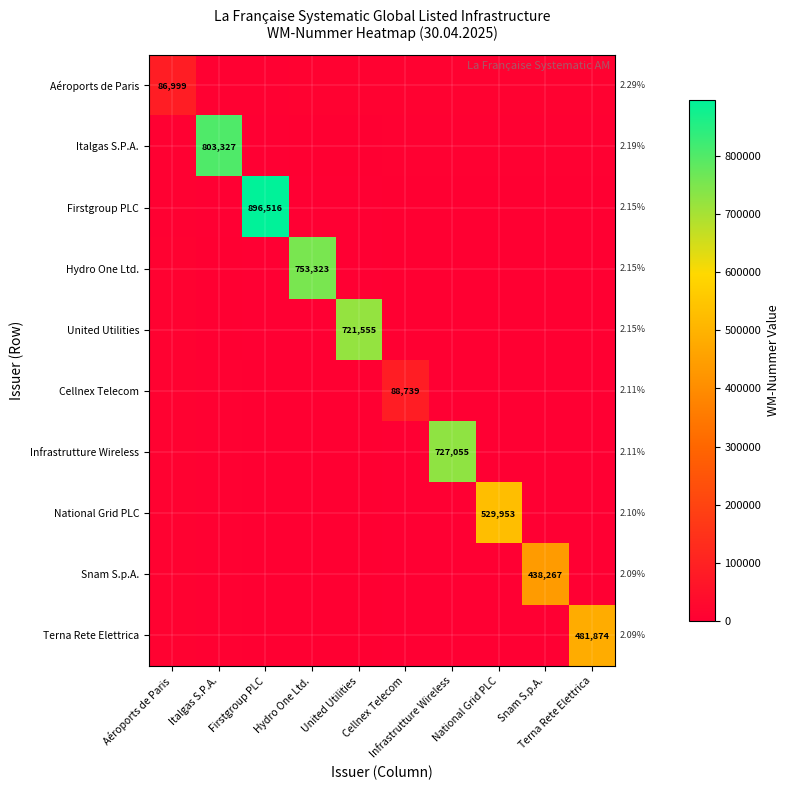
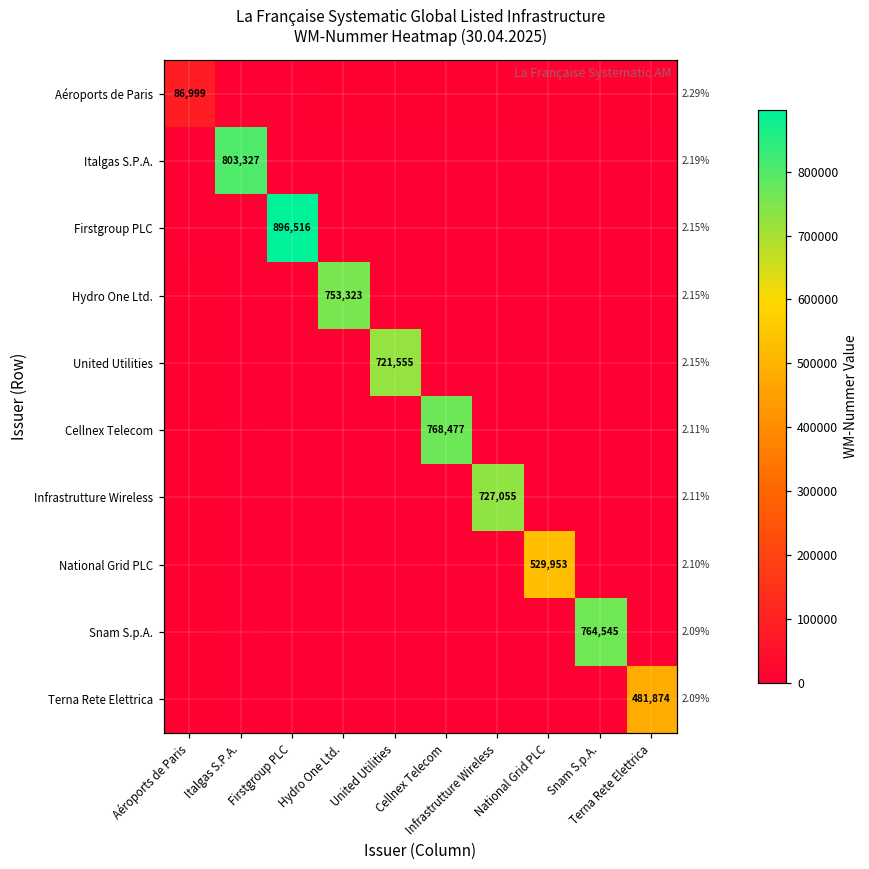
  {
    "Aéroports de Paris": {
      "Aéroports de Paris": "86,999"
    },
    "Italgas S.P.A.": {
      "Italgas S.P.A.": "803,327"
    },
    "Firstgroup PLC": {
      "Firstgroup PLC": "896,516"
    },
    "Hydro One Ltd.": {
      "Hydro One Ltd.": "753,323"
    },
    "United Utilities": {
      "United Utilities": "721,555"
    },
    "Cellnex Telecom": {
-     "Cellnex Telecom": "88,739"
+     "Cellnex Telecom": "768,477"
    },
    "Infrastrutture Wireless": {
      "Infrastrutture Wireless": "727,055"
    },
    "National Grid PLC": {
      "National Grid PLC": "529,953"
    },
    "Snam S.p.A.": {
-     "Snam S.p.A.": "438,267"
+     "Snam S.p.A.": "764,545"
    },
    "Terna Rete Elettrica": {
      "Terna Rete Elettrica": "481,874"
    }
  }
